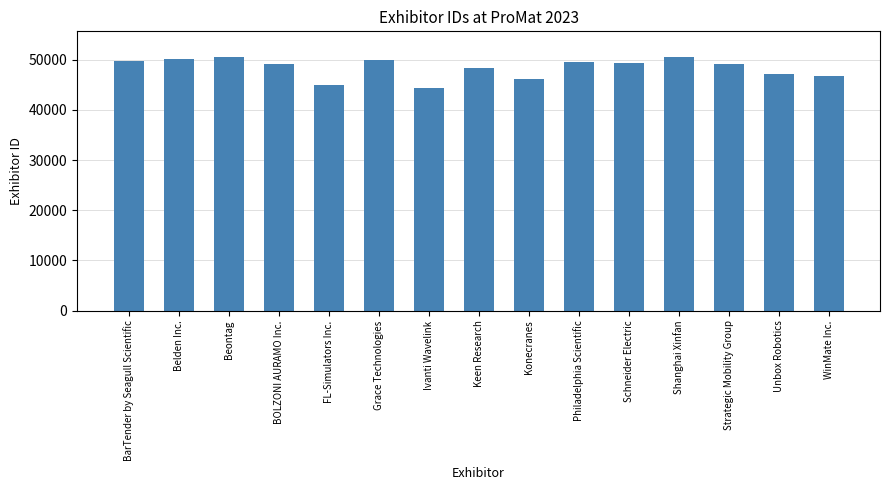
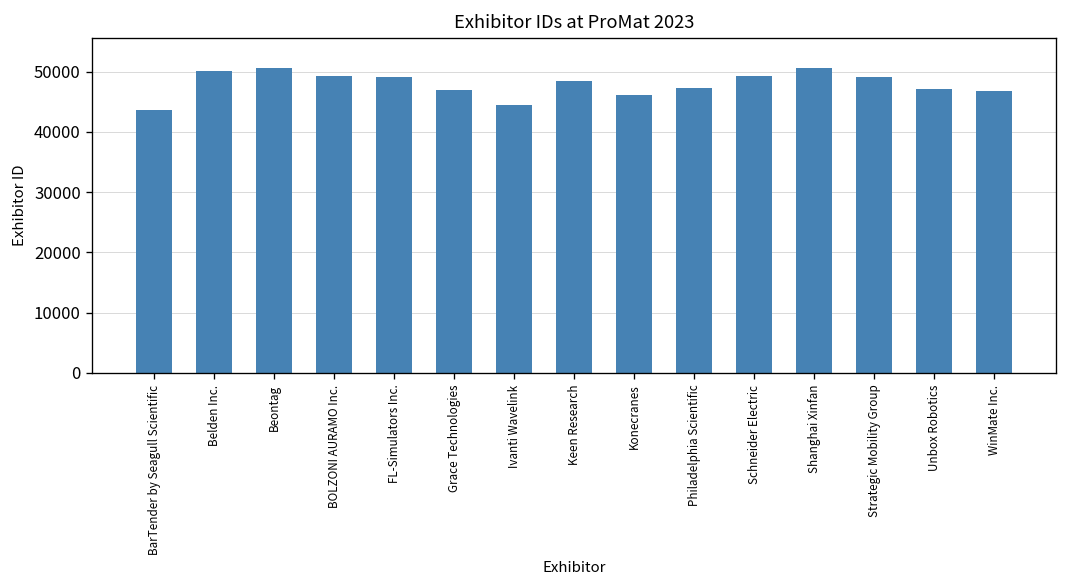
  {
-   "BarTender by Seagull Scientific": 50000,
+   "BarTender by Seagull Scientific": 44000,
    "Belden Inc.": 50000,
    "Beontag": 51000,
    "BOLZONI AURAMO Inc.": 49000,
-   "FL-Simulators Inc.": 45000,
-   "Grace Technologies": 50000,
+   "FL-Simulators Inc.": 49000,
+   "Grace Technologies": 47000,
    "Ivanti Wavelink": 44000,
    "Keen Research": 48000,
    "Konecranes": 46000,
-   "Philadelphia Scientific": 49000,
+   "Philadelphia Scientific": 47000,
    "Schneider Electric": 49000,
    "Shanghai Xinfan": 51000,
    "Strategic Mobility Group": 49000,
    "Unbox Robotics": 47000,
    "WinMate Inc.": 47000
  }
